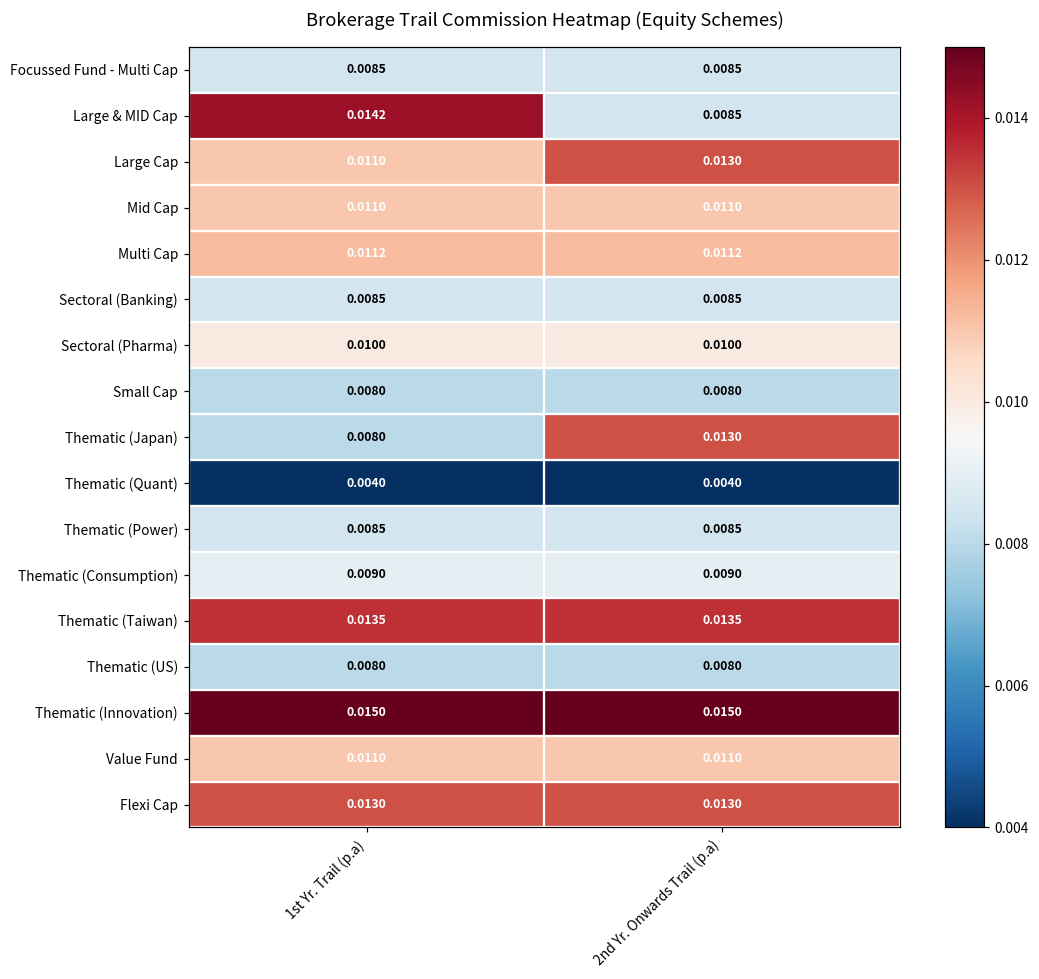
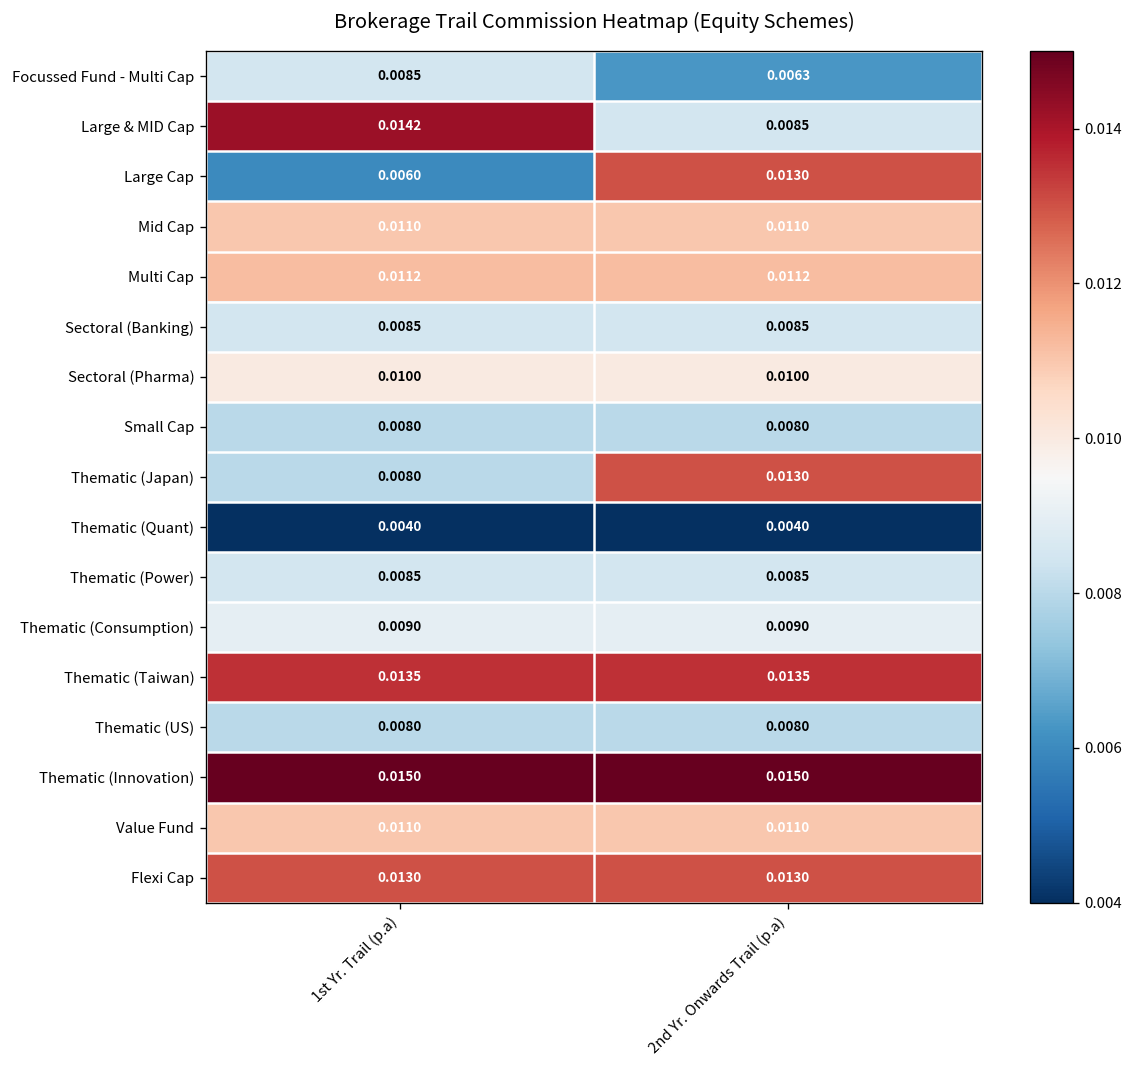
  {
    "Focussed Fund - Multi Cap": {
      "1st Yr. Trail (p.a)": 0.0085,
-     "2nd Yr. Onwards Trail (p.a)": 0.0085
+     "2nd Yr. Onwards Trail (p.a)": 0.0063
    },
    "Large & MID Cap": {
      "1st Yr. Trail (p.a)": 0.0142,
      "2nd Yr. Onwards Trail (p.a)": 0.0085
    },
    "Large Cap": {
-     "1st Yr. Trail (p.a)": 0.0110,
+     "1st Yr. Trail (p.a)": 0.0060,
      "2nd Yr. Onwards Trail (p.a)": 0.0130
    },
    "Mid Cap": {
      "1st Yr. Trail (p.a)": 0.0110,
      "2nd Yr. Onwards Trail (p.a)": 0.0110
    },
    "Multi Cap": {
      "1st Yr. Trail (p.a)": 0.0112,
      "2nd Yr. Onwards Trail (p.a)": 0.0112
    },
    "Sectoral (Banking)": {
      "1st Yr. Trail (p.a)": 0.0085,
      "2nd Yr. Onwards Trail (p.a)": 0.0085
    },
    "Sectoral (Pharma)": {
      "1st Yr. Trail (p.a)": 0.0100,
      "2nd Yr. Onwards Trail (p.a)": 0.0100
    },
    "Small Cap": {
      "1st Yr. Trail (p.a)": 0.0080,
      "2nd Yr. Onwards Trail (p.a)": 0.0080
    },
    "Thematic (Japan)": {
      "1st Yr. Trail (p.a)": 0.0080,
      "2nd Yr. Onwards Trail (p.a)": 0.0130
    },
    "Thematic (Quant)": {
      "1st Yr. Trail (p.a)": 0.0040,
      "2nd Yr. Onwards Trail (p.a)": 0.0040
    },
    "Thematic (Power)": {
      "1st Yr. Trail (p.a)": 0.0085,
      "2nd Yr. Onwards Trail (p.a)": 0.0085
    },
    "Thematic (Consumption)": {
      "1st Yr. Trail (p.a)": 0.0090,
      "2nd Yr. Onwards Trail (p.a)": 0.0090
    },
    "Thematic (Taiwan)": {
      "1st Yr. Trail (p.a)": 0.0135,
      "2nd Yr. Onwards Trail (p.a)": 0.0135
    },
    "Thematic (US)": {
      "1st Yr. Trail (p.a)": 0.0080,
      "2nd Yr. Onwards Trail (p.a)": 0.0080
    },
    "Thematic (Innovation)": {
      "1st Yr. Trail (p.a)": 0.0150,
      "2nd Yr. Onwards Trail (p.a)": 0.0150
    },
    "Value Fund": {
      "1st Yr. Trail (p.a)": 0.0110,
      "2nd Yr. Onwards Trail (p.a)": 0.0110
    },
    "Flexi Cap": {
      "1st Yr. Trail (p.a)": 0.0130,
      "2nd Yr. Onwards Trail (p.a)": 0.0130
    }
  }
